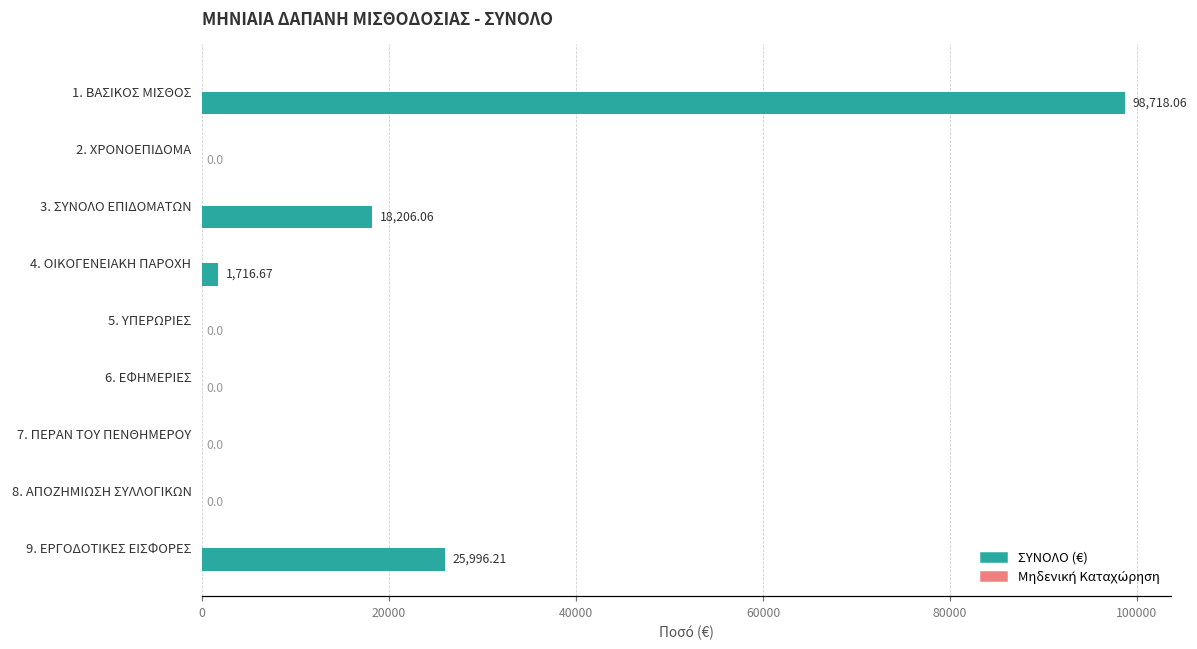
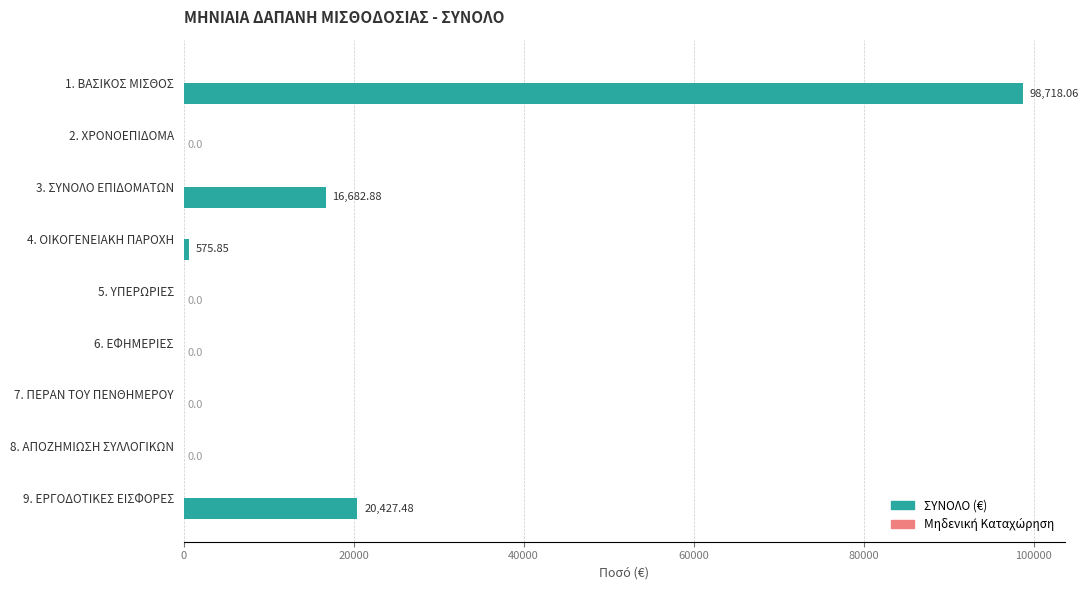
  {
    "ΣΥΝΟΛΟ (€)": {
      "1. ΒΑΣΙΚΟΣ ΜΙΣΘΟΣ": "98,718.06",
      "2. ΧΡΟΝΟΕΠΙΔΟΜΑ": "0.0",
-     "3. ΣΥΝΟΛΟ ΕΠΙΔΟΜΑΤΩΝ": "18,206.06",
-     "4. ΟΙΚΟΓΕΝΕΙΑΚΗ ΠΑΡΟΧΗ": "1,716.67",
+     "3. ΣΥΝΟΛΟ ΕΠΙΔΟΜΑΤΩΝ": "16,682.88",
+     "4. ΟΙΚΟΓΕΝΕΙΑΚΗ ΠΑΡΟΧΗ": "575.85",
      "5. ΥΠΕΡΩΡΙΕΣ": "0.0",
      "6. ΕΦΗΜΕΡΙΕΣ": "0.0",
      "7. ΠΕΡΑΝ ΤΟΥ ΠΕΝΘΗΜΕΡΟΥ": "0.0",
      "8. ΑΠΟΖΗΜΙΩΣΗ ΣΥΛΛΟΓΙΚΩΝ": "0.0",
-     "9. ΕΡΓΟΔΟΤΙΚΕΣ ΕΙΣΦΟΡΕΣ": "25,996.21"
+     "9. ΕΡΓΟΔΟΤΙΚΕΣ ΕΙΣΦΟΡΕΣ": "20,427.48"
    },
    "Μηδενική Καταχώρηση": {
      "1. ΒΑΣΙΚΟΣ ΜΙΣΘΟΣ": "0",
      "4. ΟΙΚΟΓΕΝΕΙΑΚΗ ΠΑΡΟΧΗ": "0"
    }
  }
